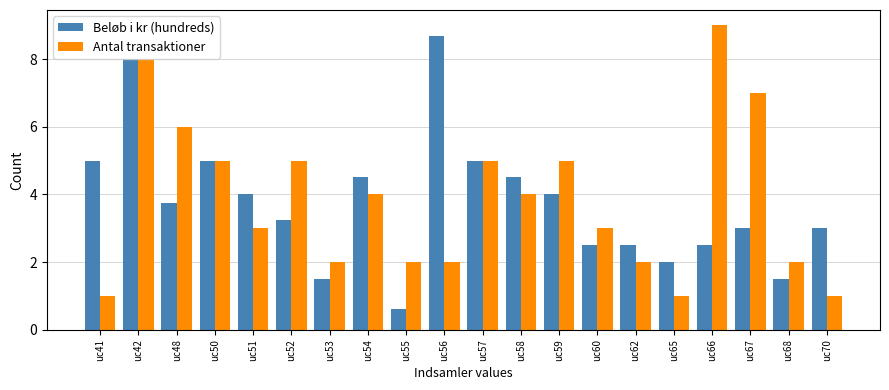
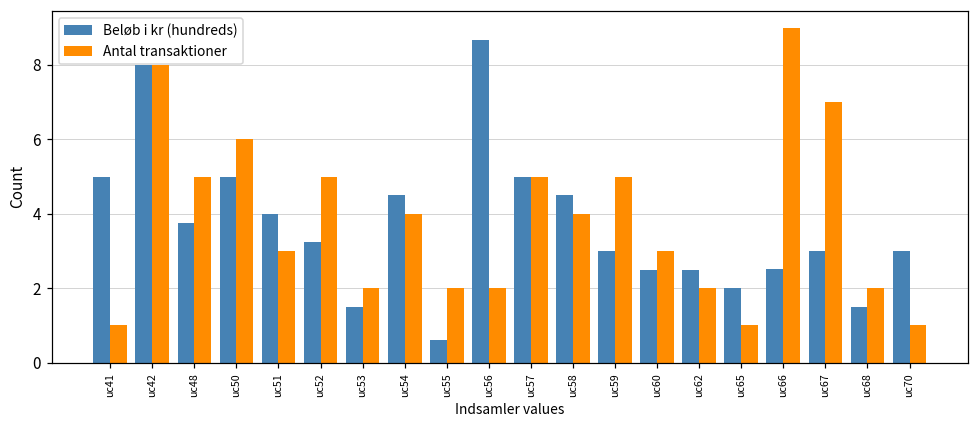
  {
    "Beløb i kr (hundreds)": {
      "uc41": 5,
      "uc42": 8,
      "uc48": 3.8,
      "uc50": 5,
      "uc51": 4,
      "uc52": 3.3,
      "uc53": 1.5,
      "uc54": 4.5,
      "uc55": 0.6,
      "uc56": 8.7,
      "uc57": 5,
      "uc58": 4.5,
-     "uc59": 4,
+     "uc59": 3,
      "uc60": 2.5,
      "uc62": 2.5,
      "uc65": 2,
      "uc66": 2.5,
      "uc67": 3,
      "uc68": 1.5,
      "uc70": 3
    },
    "Antal transaktioner": {
      "uc41": 1,
      "uc42": 8,
-     "uc48": 6,
-     "uc50": 5,
+     "uc48": 5,
+     "uc50": 6,
      "uc51": 3,
      "uc52": 5,
      "uc53": 2,
      "uc54": 4,
      "uc55": 2,
      "uc56": 2,
      "uc57": 5,
      "uc58": 4,
      "uc59": 5,
      "uc60": 3,
      "uc62": 2,
      "uc65": 1,
      "uc66": 9,
      "uc67": 7,
      "uc68": 2,
      "uc70": 1
    }
  }
